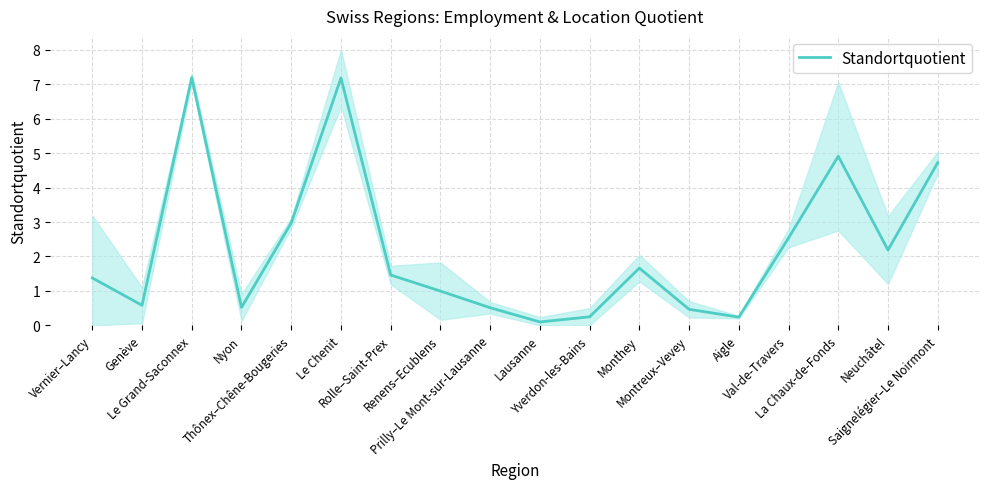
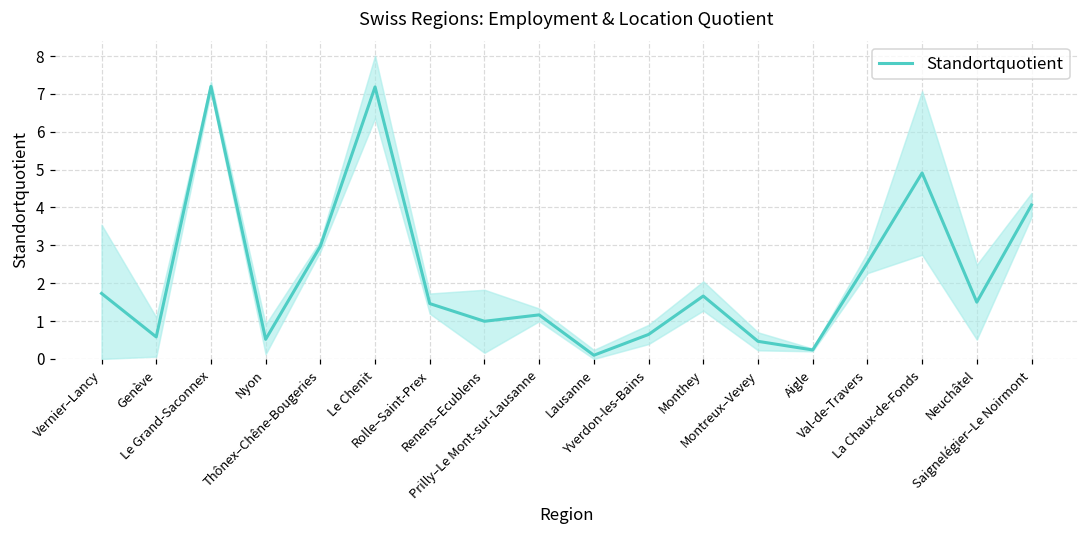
  {
    "Standortquotient": {
-     "Vernier–Lancy": 1.4,
+     "Vernier–Lancy": 1.7,
      "Genève": 0.6,
      "Le Grand-Saconnex": 7.2,
      "Nyon": 0.5,
      "Thônex–Chêne-Bougeries": 3.0,
      "Le Chenit": 7.2,
      "Rolle–Saint-Prex": 1.5,
      "Renens–Ecublens": 1.0,
-     "Prilly–Le Mont-sur-Lausanne": 0.5,
+     "Prilly–Le Mont-sur-Lausanne": 1.2,
      "Lausanne": 0.1,
-     "Yverdon-les-Bains": 0.2,
+     "Yverdon-les-Bains": 0.6,
      "Monthey": 1.7,
      "Montreux–Vevey": 0.5,
      "Val-de-Travers": 2.5,
      "La Chaux-de-Fonds": 4.9,
-     "Neuchâtel": 2.2,
-     "Saignelégier–Le Noirmont": 4.7
+     "Neuchâtel": 1.5,
+     "Saignelégier–Le Noirmont": 4.1
    }
  }
